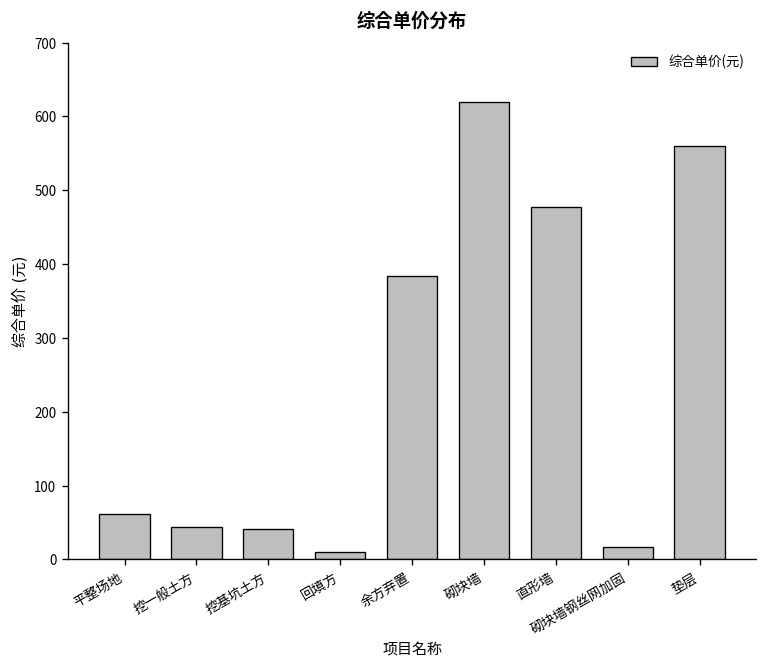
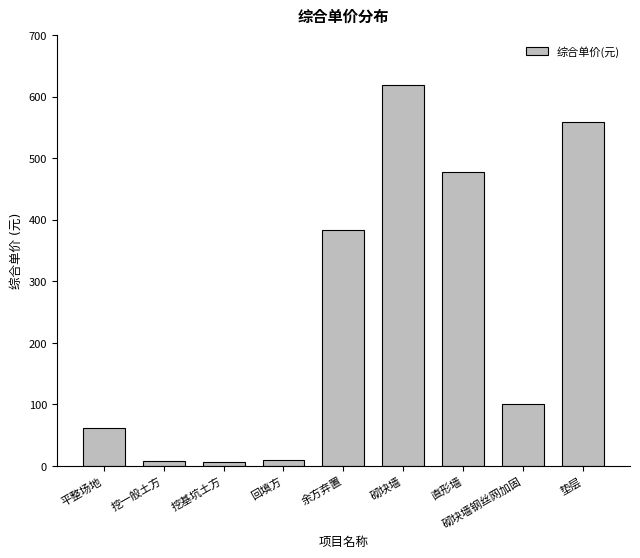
  {
    "平整场地": 60,
-   "挖一般土方": 40,
-   "挖基坑土方": 40,
+   "挖一般土方": 10,
+   "挖基坑土方": 10,
    "回填方": 10,
    "余方弃置": 380,
    "砌块墙": 620,
    "直形墙": 480,
-   "砌块墙钢丝网加固": 20,
+   "砌块墙钢丝网加固": 100,
    "垫层": 560
  }
